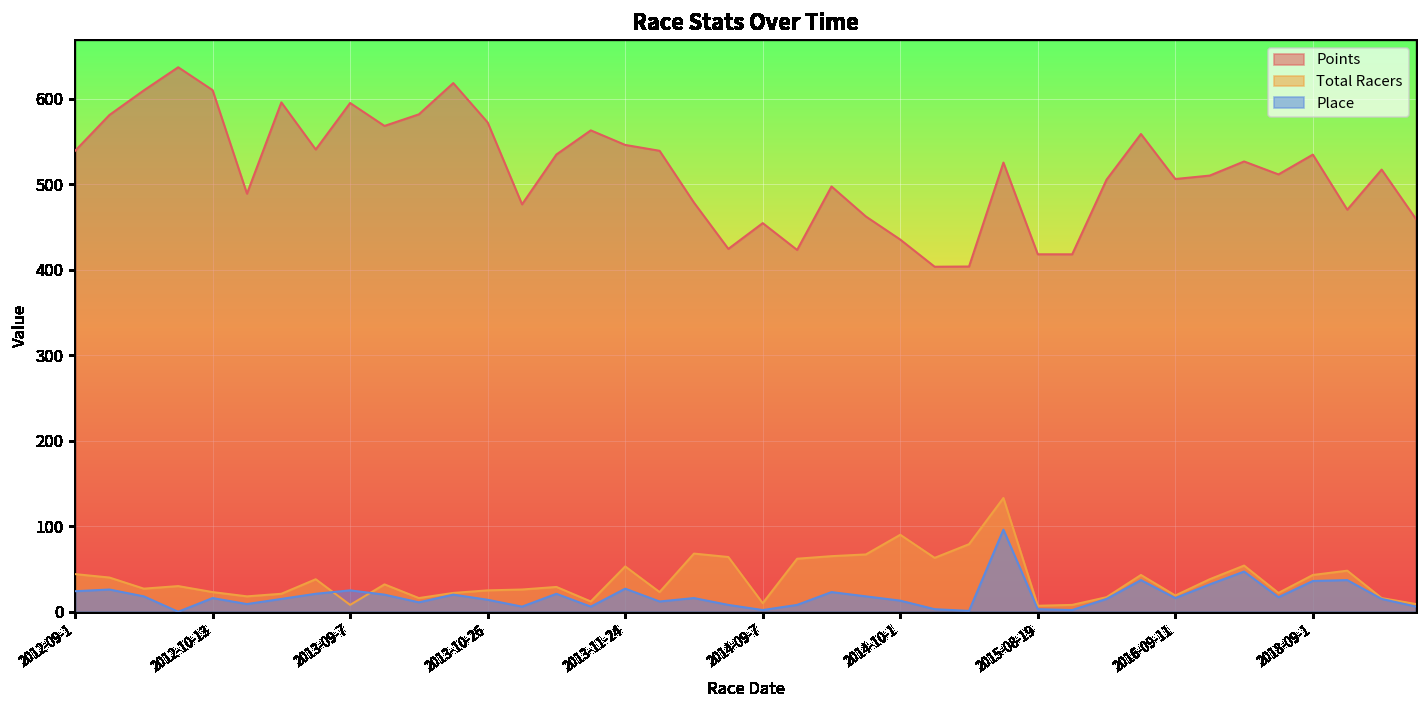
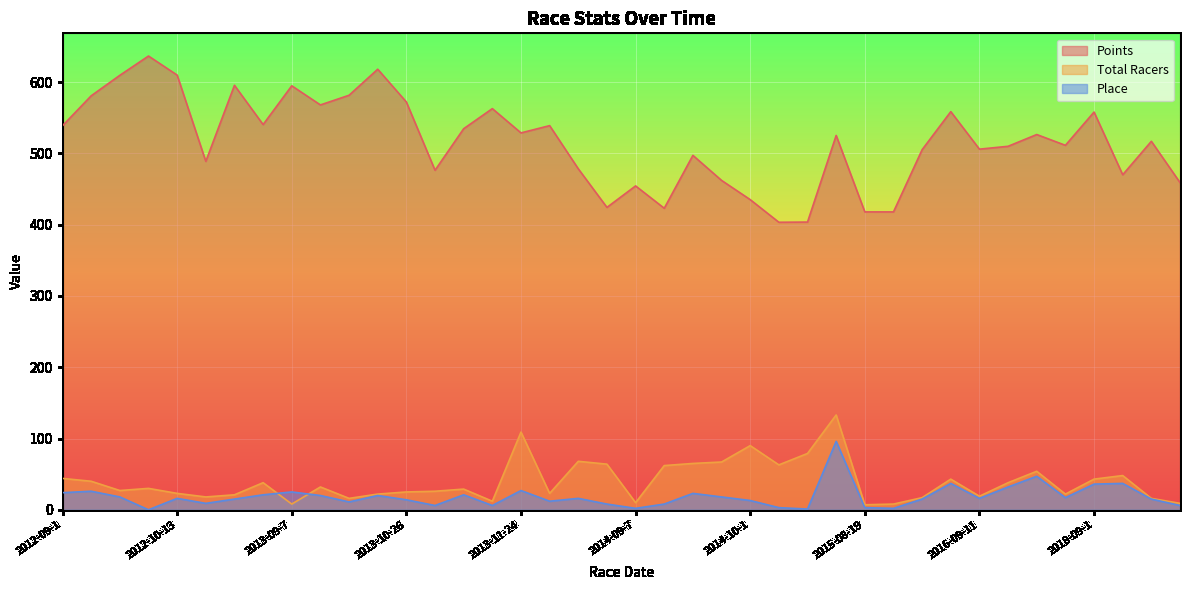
  {
    "Points": {
      "2012-09-1": 540,
      "2012-10-13": 610,
      "2013-09-7": 590,
      "2013-10-26": 570,
-     "2013-11-24": 550,
+     "2013-11-24": 530,
      "2014-09-7": 450,
      "2014-10-1": 440,
      "2015-08-19": 420,
      "2016-09-11": 510,
-     "2018-09-1": 530
+     "2018-09-1": 560
    },
    "Total Racers": {
      "2012-09-1": 40,
      "2012-10-13": 20,
      "2013-09-7": 10,
      "2013-10-26": 30,
-     "2013-11-24": 50,
+     "2013-11-24": 110,
      "2014-09-7": 10,
      "2014-10-1": 90,
      "2015-08-19": 10,
      "2018-09-1": 40
    },
    "Place": {
      "2012-09-1": 20,
      "2012-10-13": 20,
      "2013-09-7": 30,
      "2013-10-26": 10,
      "2013-11-24": 30,
      "2014-09-7": 0,
      "2014-10-1": 10,
      "2015-08-19": 0,
      "2018-09-1": 40
    }
  }
